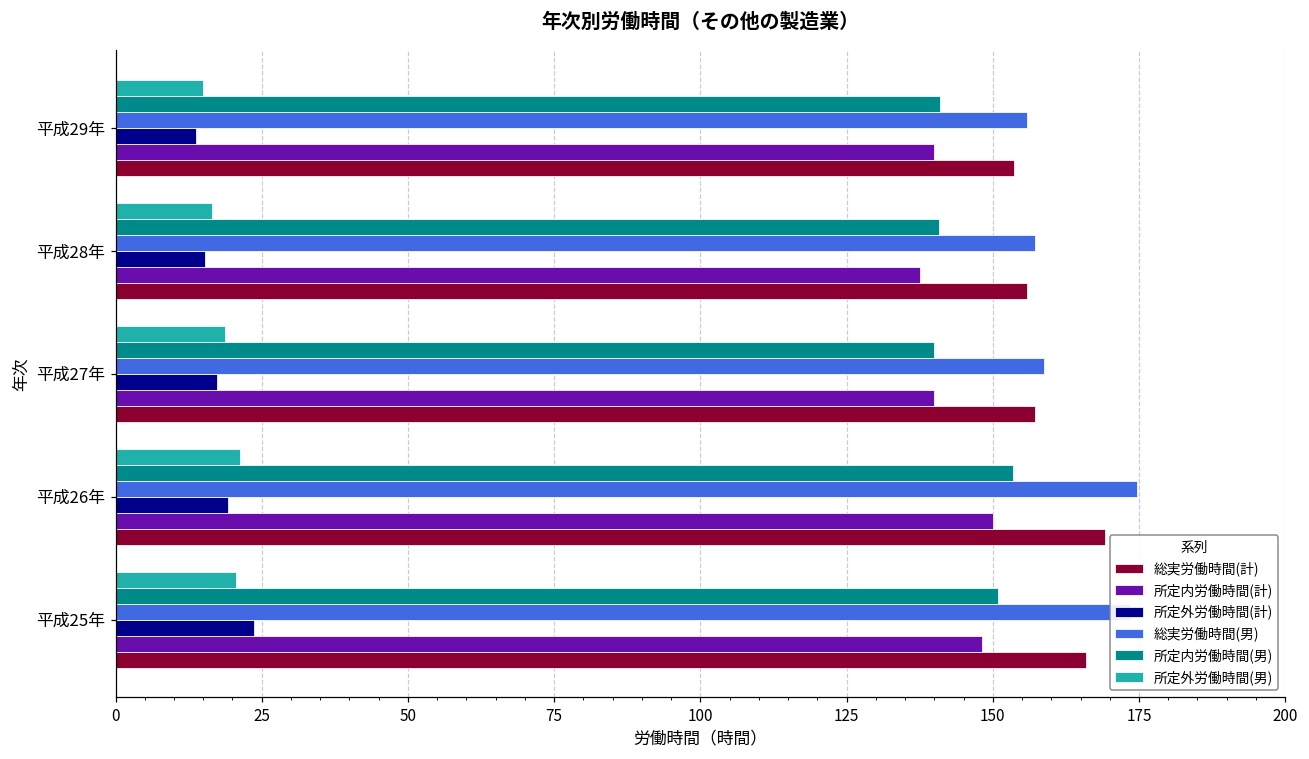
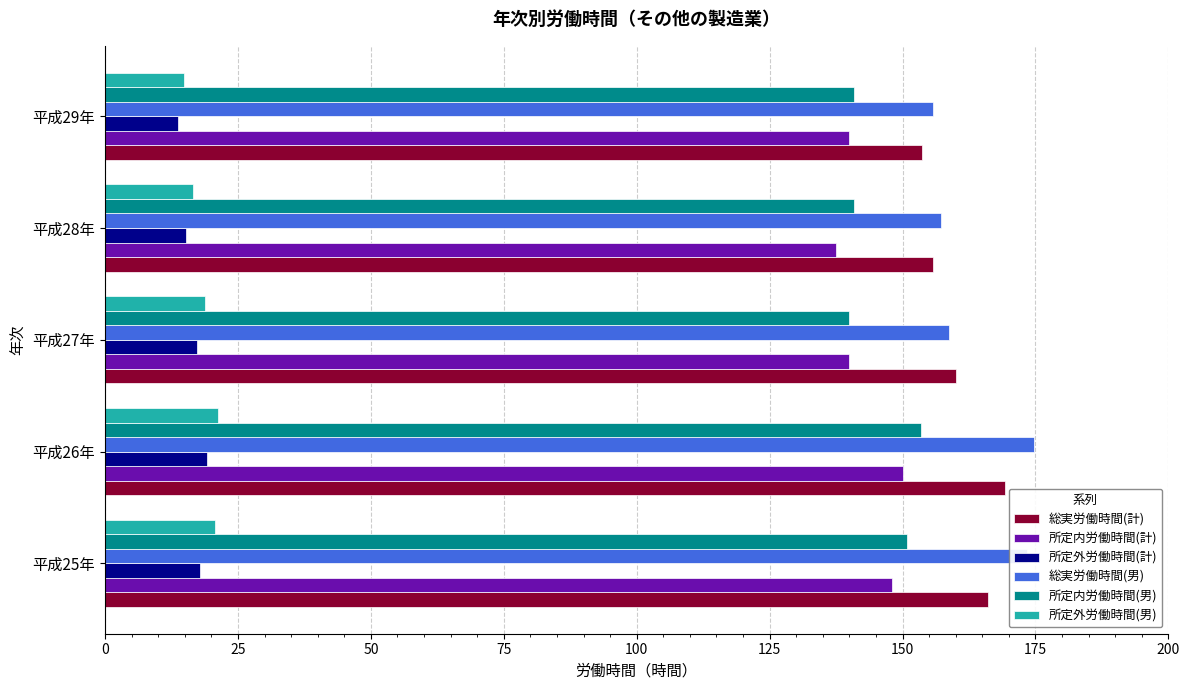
  {
    "総実労働時間(計)": {
      "平成29年": 154,
      "平成28年": 156,
-     "平成27年": 157,
+     "平成27年": 160,
      "平成26年": 169,
      "平成25年": 166
    },
    "所定内労働時間(計)": {
      "平成29年": 140,
      "平成28年": 138,
      "平成27年": 140,
      "平成26年": 150,
      "平成25年": 148
    },
    "所定外労働時間(計)": {
      "平成29年": 14,
      "平成28年": 15,
      "平成27年": 17,
      "平成26年": 19,
-     "平成25年": 24
+     "平成25年": 18
    },
    "総実労働時間(男)": {
      "平成29年": 156,
      "平成28年": 157,
      "平成27年": 159,
      "平成26年": 175
    }
  }
